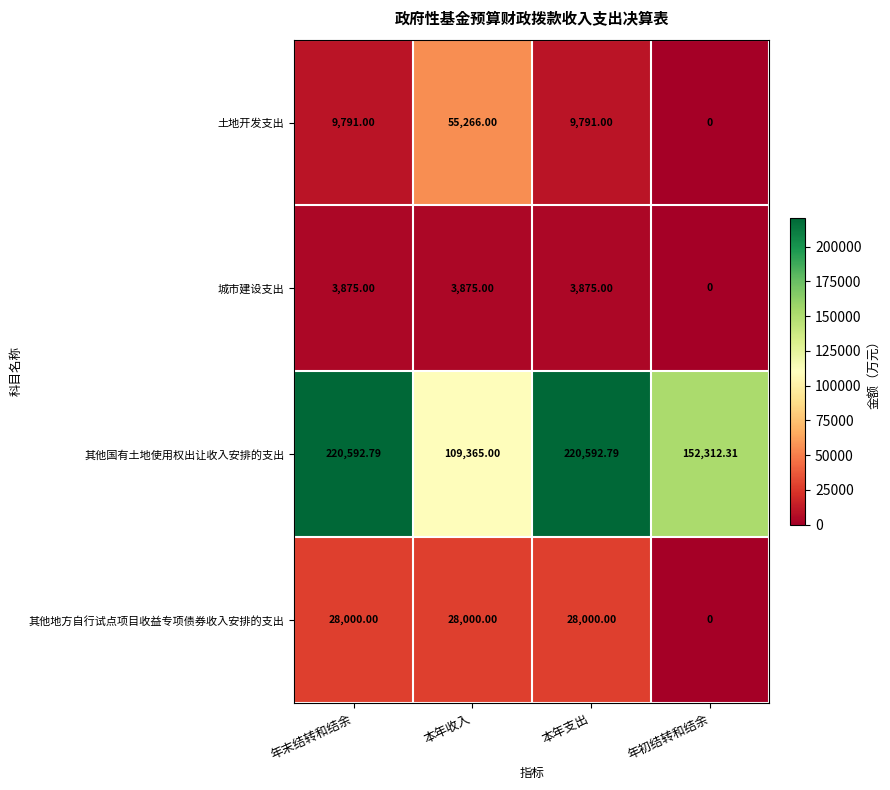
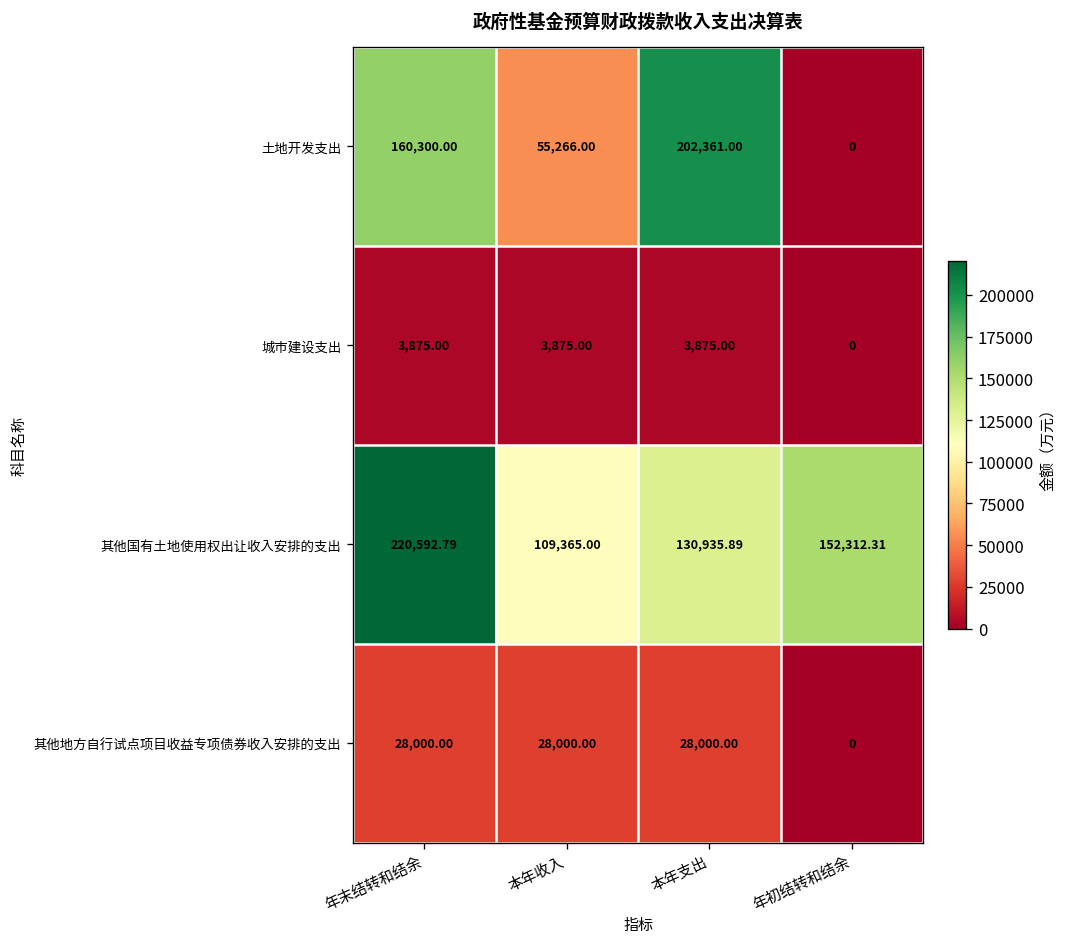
  {
    "土地开发支出": {
-     "年末结转和结余": "9,791.00",
+     "年末结转和结余": "160,300.00",
      "本年收入": "55,266.00",
-     "本年支出": "9,791.00",
+     "本年支出": "202,361.00",
      "年初结转和结余": "0"
    },
    "城市建设支出": {
      "年末结转和结余": "3,875.00",
      "本年收入": "3,875.00",
      "本年支出": "3,875.00",
      "年初结转和结余": "0"
    },
    "其他国有土地使用权出让收入安排的支出": {
      "年末结转和结余": "220,592.79",
      "本年收入": "109,365.00",
-     "本年支出": "220,592.79",
+     "本年支出": "130,935.89",
      "年初结转和结余": "152,312.31"
    },
    "其他地方自行试点项目收益专项债券收入安排的支出": {
      "年末结转和结余": "28,000.00",
      "本年收入": "28,000.00",
      "本年支出": "28,000.00",
      "年初结转和结余": "0"
    }
  }
